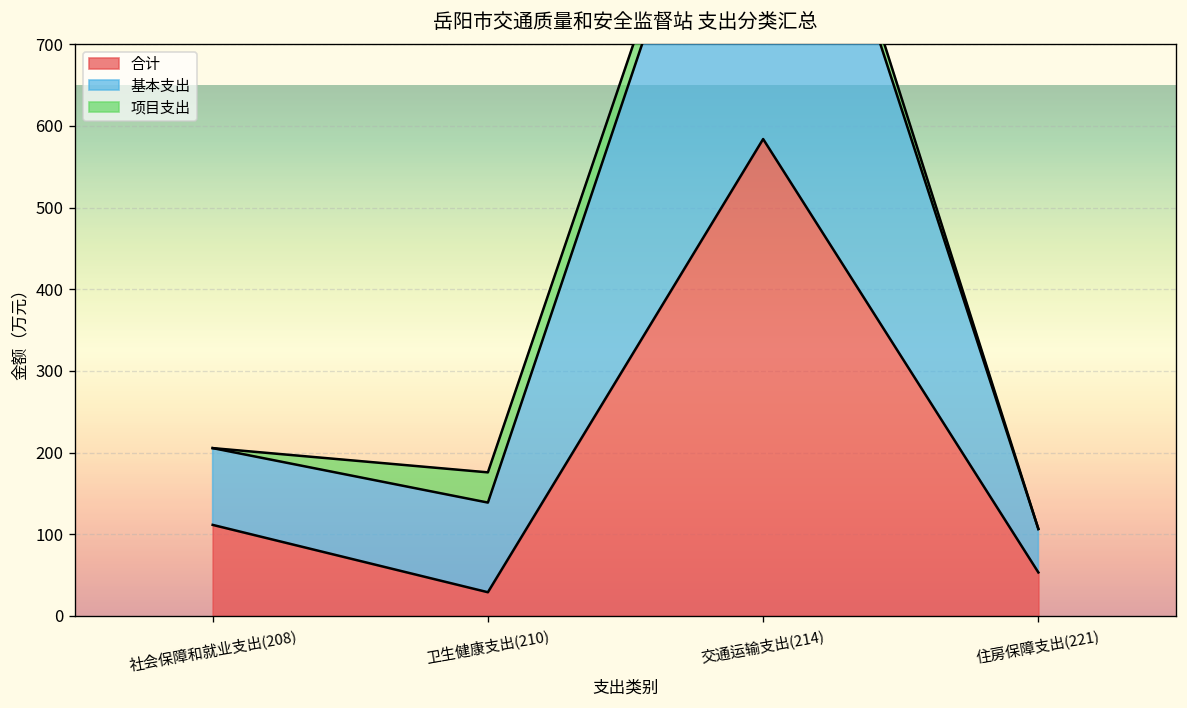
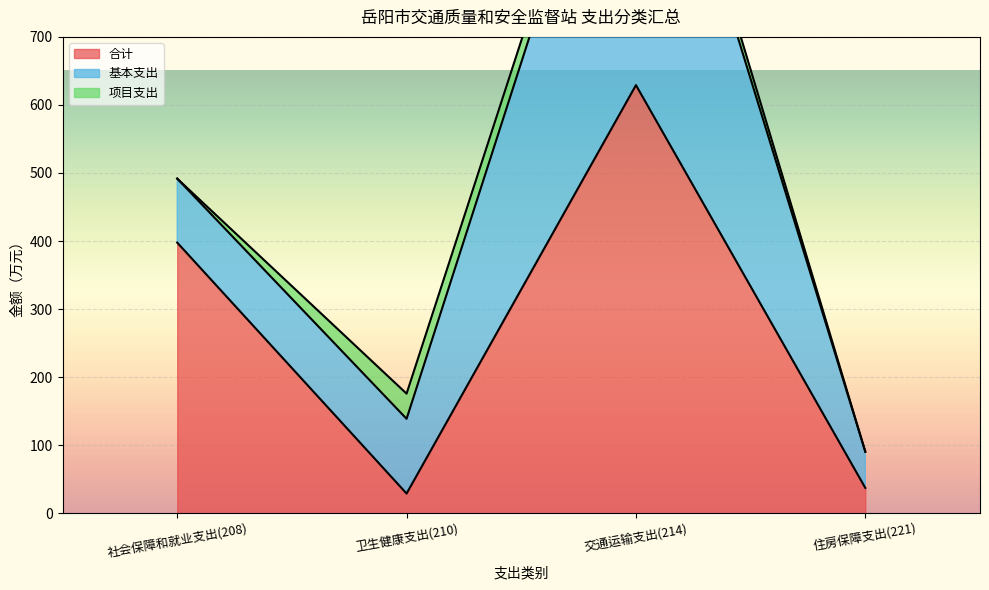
  {
    "合计": {
-     "社会保障和就业支出(208)": 110,
+     "社会保障和就业支出(208)": 400,
      "卫生健康支出(210)": 30,
-     "交通运输支出(214)": 580,
-     "住房保障支出(221)": 50
+     "交通运输支出(214)": 630,
+     "住房保障支出(221)": 40
    },
    "基本支出": {
      "卫生健康支出(210)": 110
    },
    "项目支出": {
      "卫生健康支出(210)": 40
    }
  }
